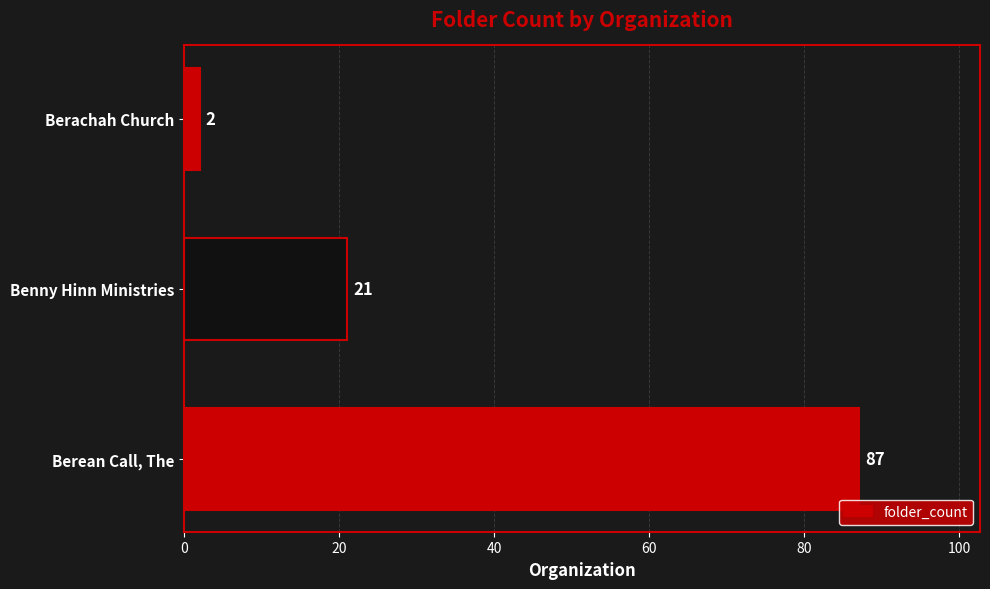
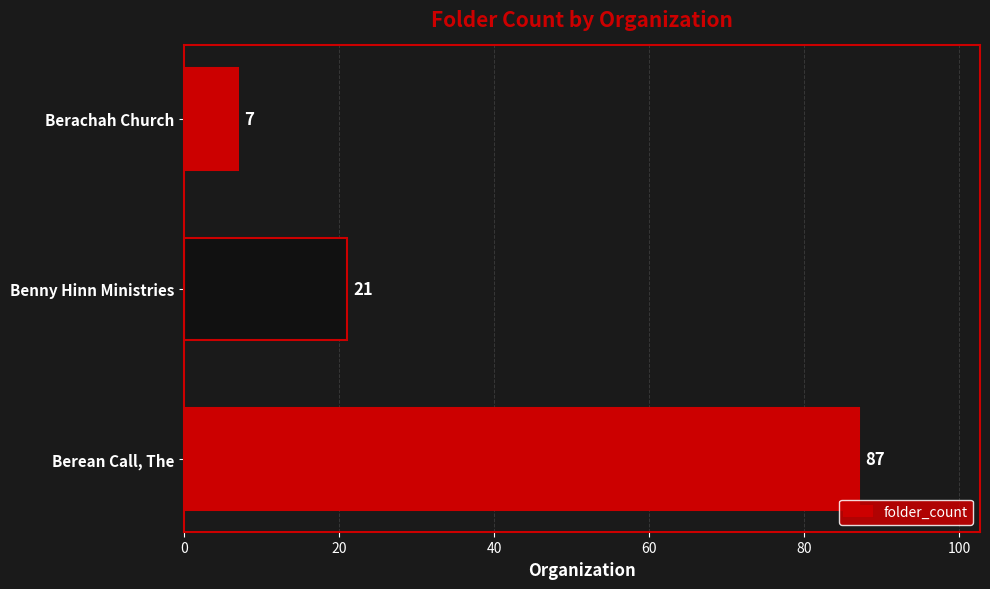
  {
-   "Berachah Church": 2,
+   "Berachah Church": 7,
    "Benny Hinn Ministries": 21,
    "Berean Call, The": 87
  }
